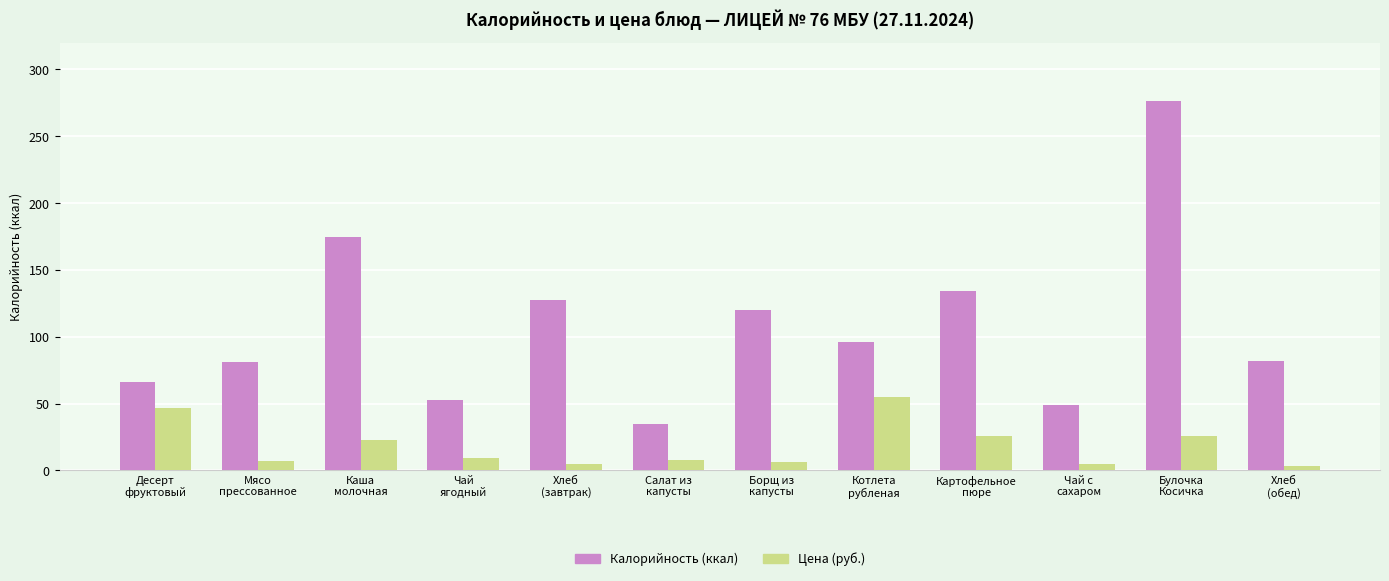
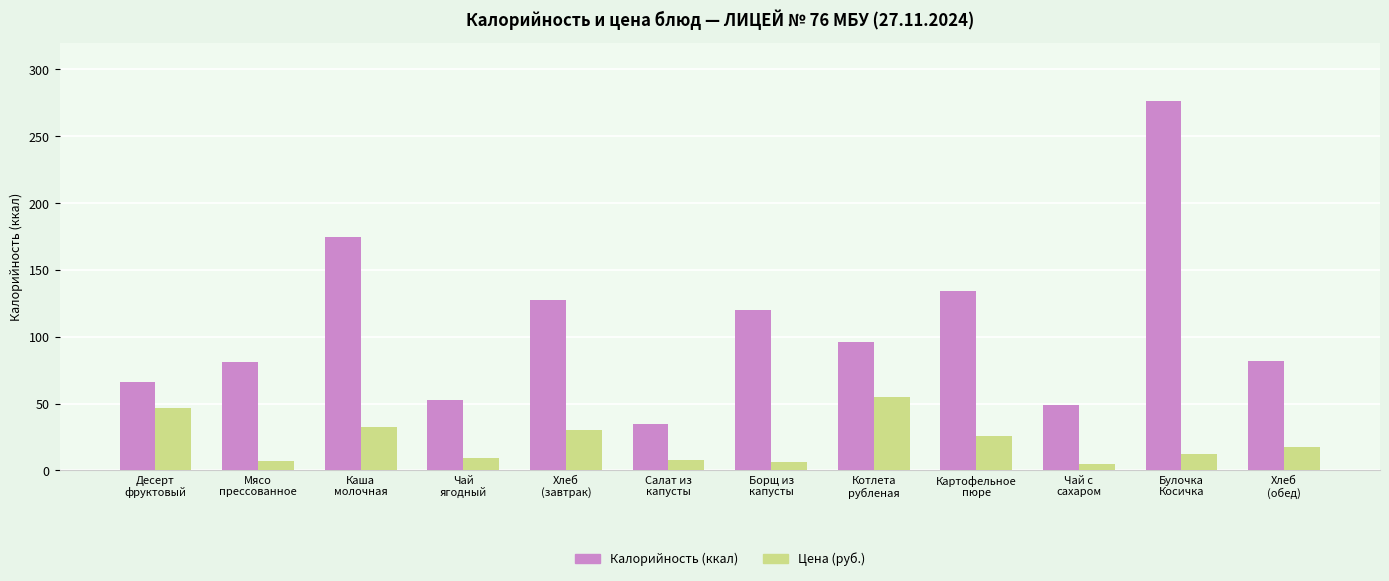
  {
    "Цена (руб.)": {
      "Десерт фруктовый": 47,
      "Мясо прессованное": 7,
-     "Каша молочная": 23,
+     "Каша молочная": 32,
      "Чай ягодный": 9,
-     "Хлеб (завтрак)": 5,
+     "Хлеб (завтрак)": 30,
      "Салат из капусты": 8,
      "Борщ из капусты": 6,
      "Котлета рубленая": 55,
      "Картофельное пюре": 26,
      "Чай с сахаром": 5,
-     "Булочка Косичка": 26,
-     "Хлеб (обед)": 3
+     "Булочка Косичка": 12,
+     "Хлеб (обед)": 17
    }
  }
